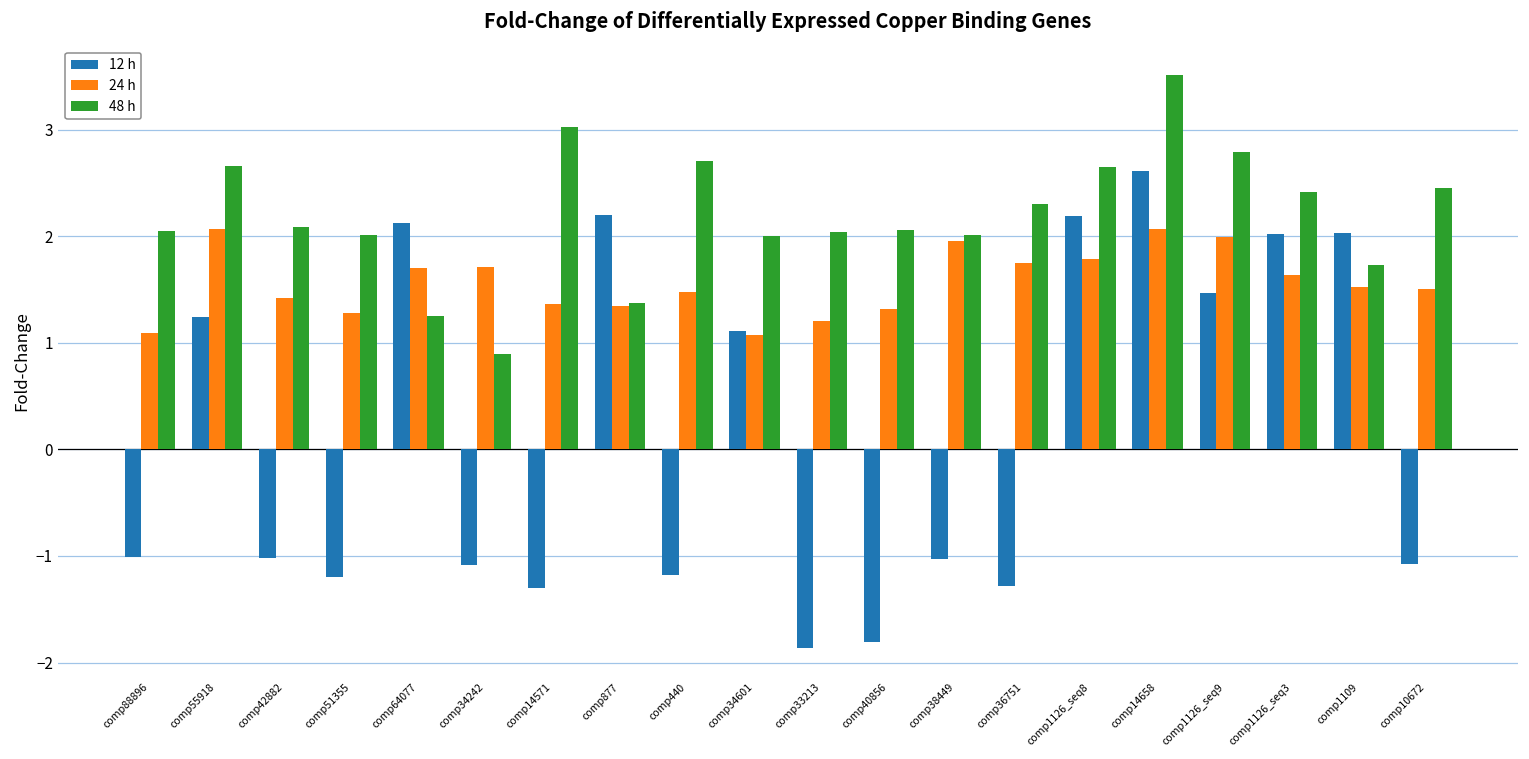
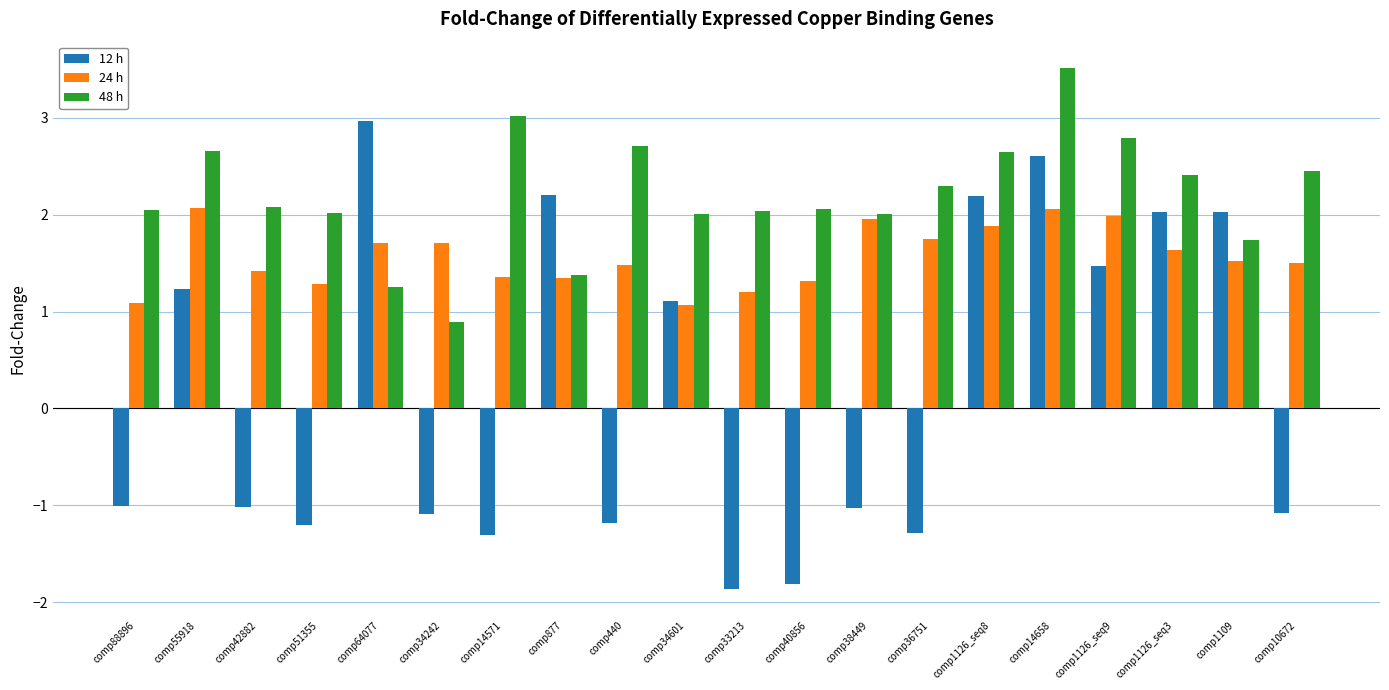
  {
    "12 h": {
      "comp88896": -1.0,
      "comp55918": 1.2,
      "comp42882": -1.0,
      "comp51355": -1.2,
-     "comp64077": 2.1,
+     "comp64077": 3.0,
      "comp34242": -1.1,
      "comp14571": -1.3,
      "comp877": 2.2,
      "comp440": -1.2,
      "comp34601": 1.1,
      "comp33213": -1.9,
      "comp40856": -1.8,
      "comp38449": -1.0,
      "comp36751": -1.3,
      "comp1126_seq8": 2.2,
      "comp14658": 2.6,
      "comp1126_seq9": 1.5,
      "comp1126_seq3": 2.0,
      "comp1109": 2.0,
      "comp10672": -1.1
    },
    "24 h": {
      "comp88896": 1.1,
      "comp55918": 2.1,
      "comp42882": 1.4,
      "comp51355": 1.3,
      "comp64077": 1.7,
      "comp34242": 1.7,
      "comp14571": 1.4,
      "comp877": 1.3,
      "comp440": 1.5,
      "comp34601": 1.1,
      "comp33213": 1.2,
      "comp40856": 1.3,
      "comp38449": 2.0,
      "comp36751": 1.7,
-     "comp1126_seq8": 1.8,
+     "comp1126_seq8": 1.9,
      "comp14658": 2.1,
      "comp1126_seq9": 2.0,
      "comp1126_seq3": 1.6,
      "comp1109": 1.5,
      "comp10672": 1.5
    },
    "48 h": {
      "comp88896": 2.0,
      "comp55918": 2.7,
      "comp42882": 2.1,
      "comp51355": 2.0,
      "comp64077": 1.3,
      "comp34242": 0.9,
      "comp14571": 3.0,
      "comp877": 1.4,
      "comp440": 2.7,
      "comp34601": 2.0,
      "comp33213": 2.0,
      "comp40856": 2.1,
      "comp38449": 2.0,
      "comp36751": 2.3,
      "comp1126_seq8": 2.6,
      "comp14658": 3.5,
      "comp1126_seq9": 2.8,
      "comp1126_seq3": 2.4,
      "comp1109": 1.7,
      "comp10672": 2.5
    }
  }
